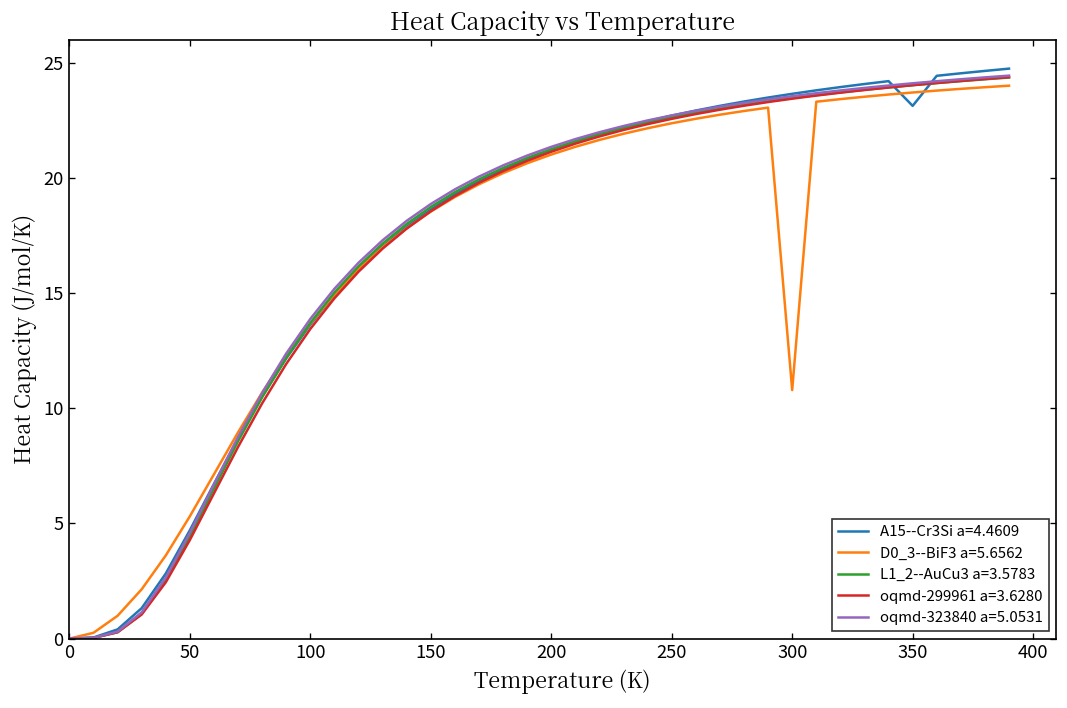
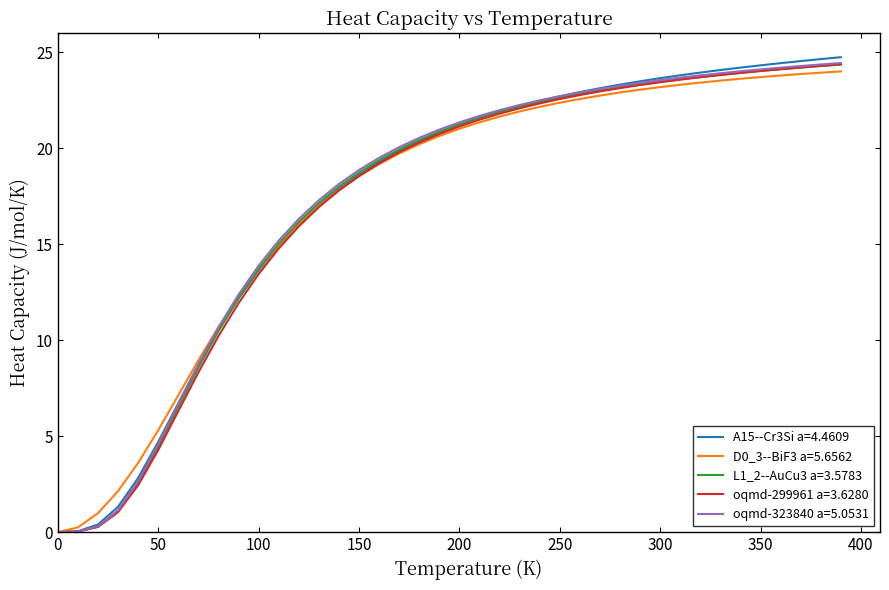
  {
    "A15--Cr3Si a=4.4609": {
-     "350": 23.1
+     "350": 24.3
    },
    "D0_3--BiF3 a=5.6562": {
      "50": 5.3,
      "250": 22.4,
-     "300": 10.8,
+     "300": 23.2,
      "350": 23.7
    },
    "L1_2--AuCu3 a=3.5783": {
      "50": 4.4
    },
    "oqmd-299961 a=3.6280": {
      "50": 4.3,
      "100": 13.4
    },
    "oqmd-323840 a=5.0531": {
      "100": 13.9
    }
  }
